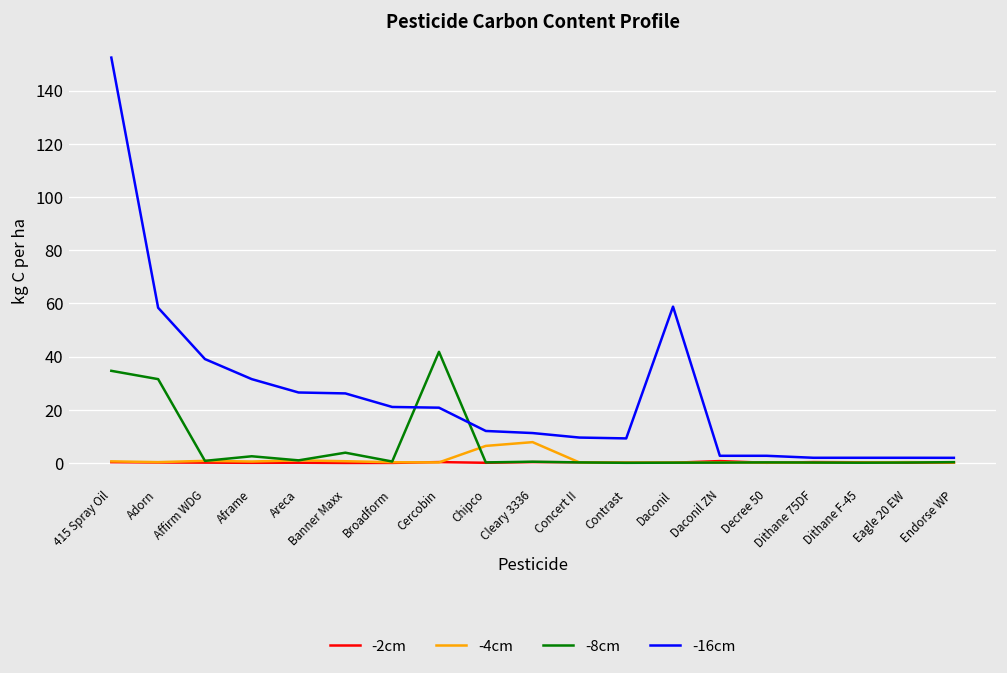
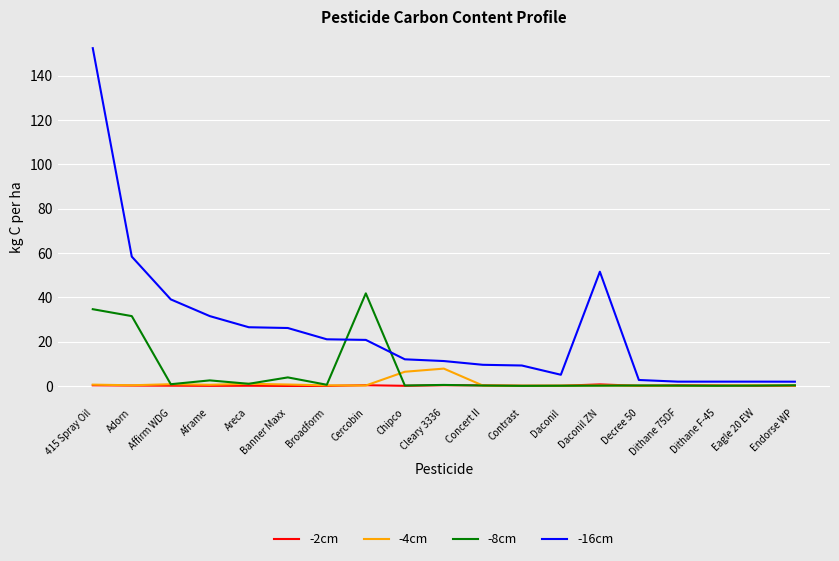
  {
    "-4cm": {
      "Chipco": 6,
      "Cleary 3336": 8
    },
    "-8cm": {
      "415 Spray Oil": 35,
      "Adorn": 32,
      "Aframe": 3,
      "Banner Maxx": 4,
      "Cercobin": 42
    },
    "-16cm": {
      "415 Spray Oil": 152,
      "Adorn": 58,
      "Affirm WDG": 39,
      "Aframe": 32,
      "Areca": 26,
      "Banner Maxx": 26,
      "Broadform": 21,
      "Cercobin": 21,
      "Chipco": 12,
      "Cleary 3336": 11,
      "Concert II": 10,
      "Contrast": 9,
-     "Daconil": 59,
-     "Daconil ZN": 3,
+     "Daconil": 5,
+     "Daconil ZN": 52,
      "Decree 50": 3,
      "Dithane 75DF": 2,
      "Dithane F-45": 2,
      "Eagle 20 EW": 2,
      "Endorse WP": 2
    }
  }
